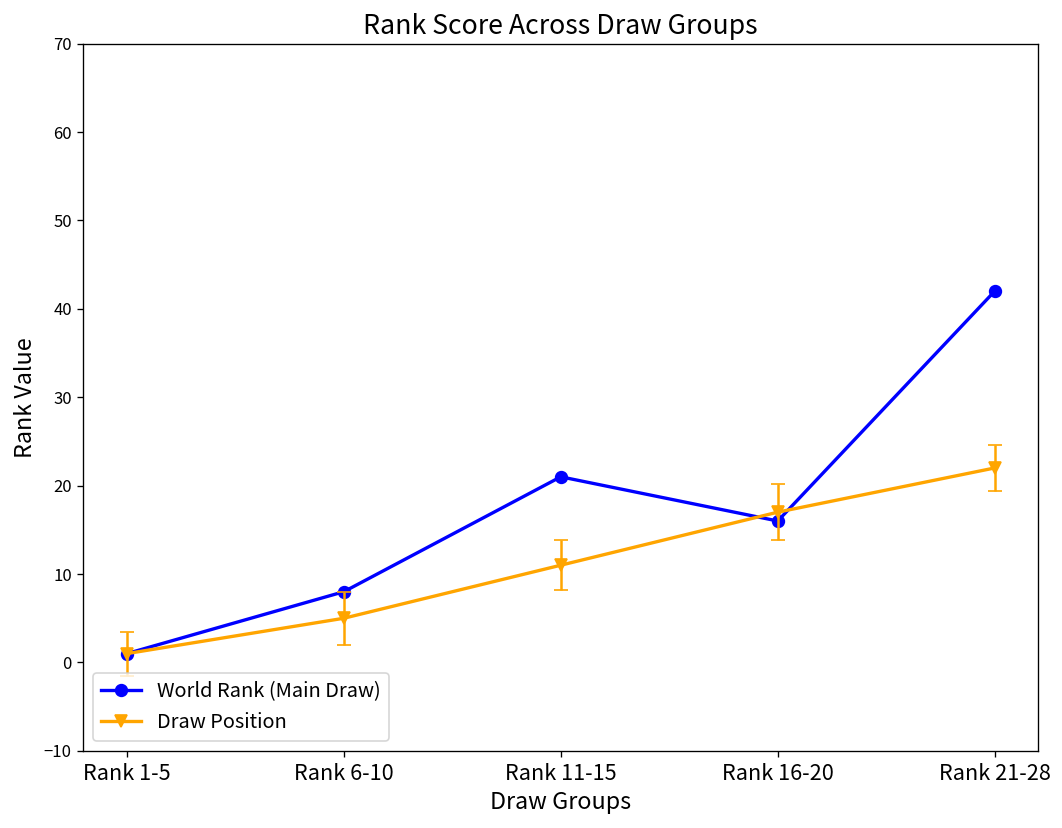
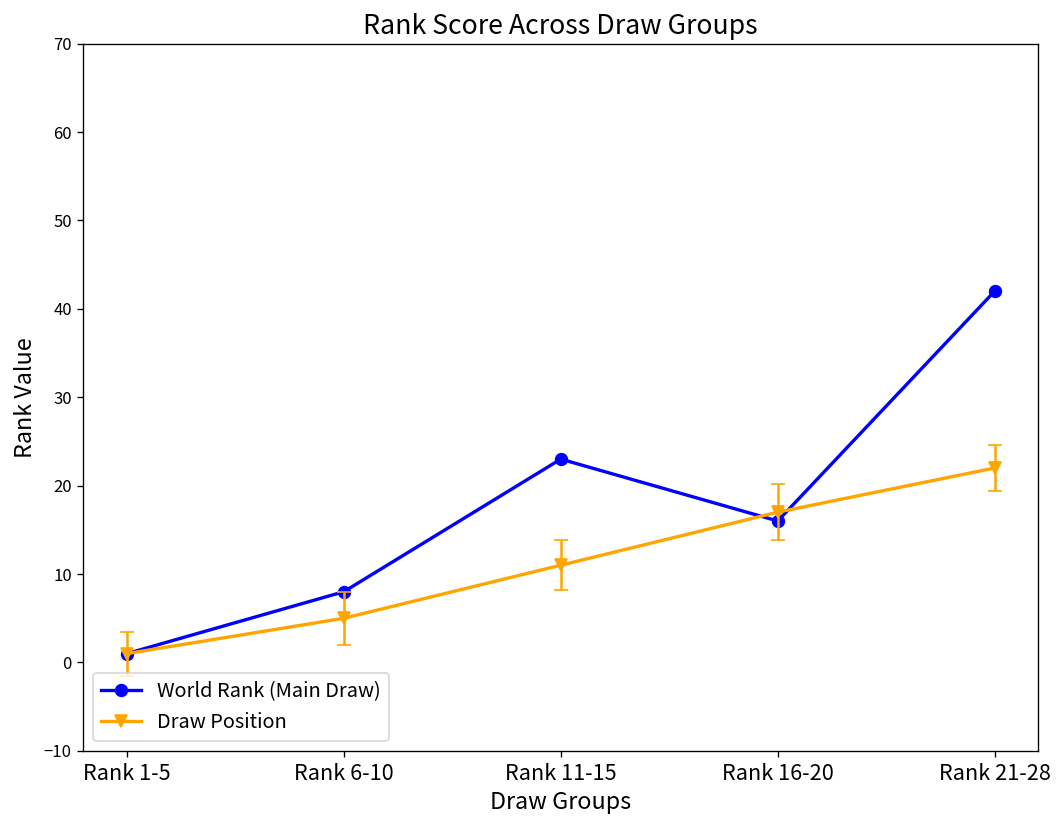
  {
    "World Rank (Main Draw)": {
-     "Rank 11-15": 21,
+     "Rank 11-15": 23,
      "Rank 16-20": 16,
      "Rank 21-28": 42
    }
  }
